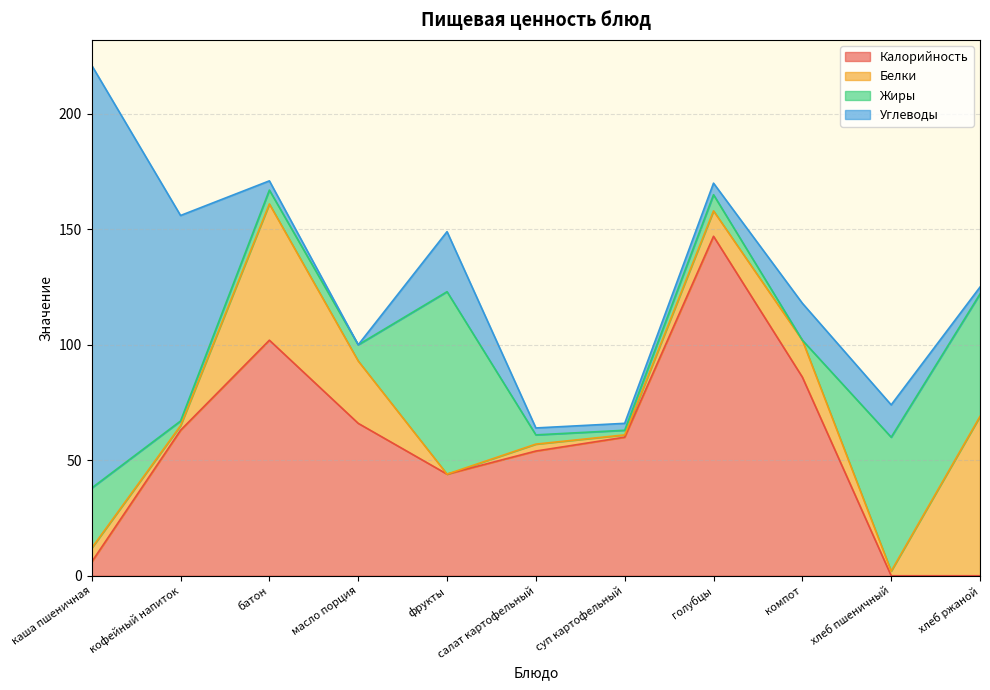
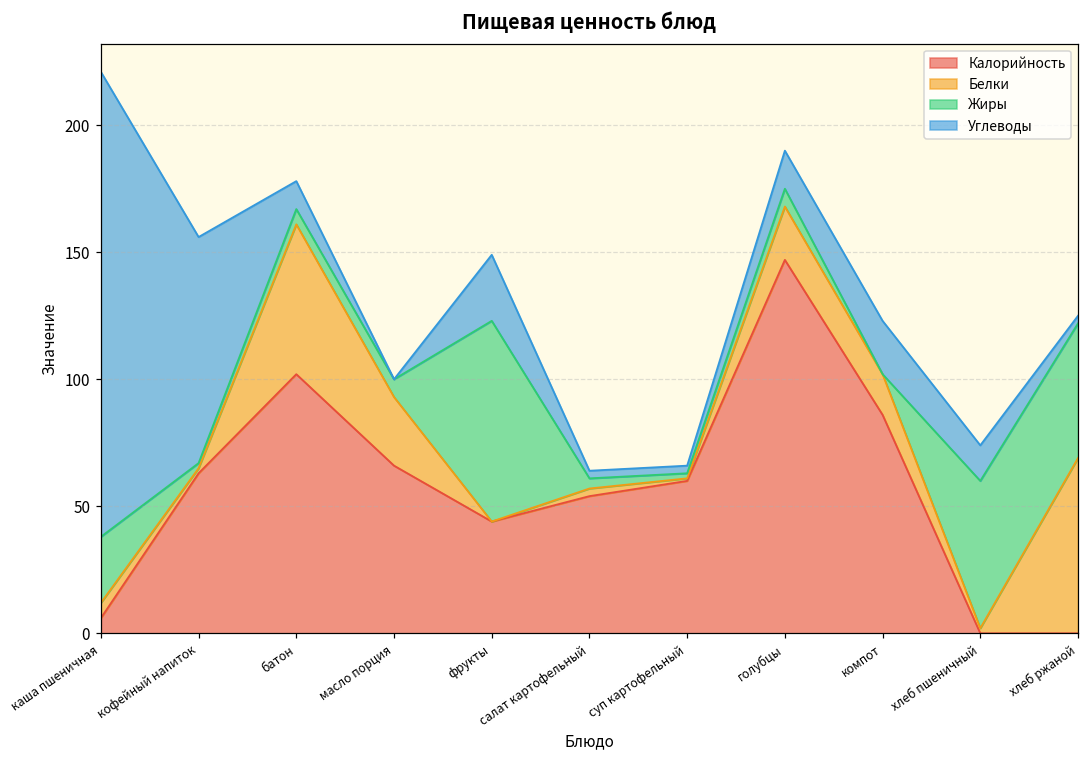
  {
    "Калорийность": {
      "каша пшеничная": 6,
      "кофейный напиток": 63,
      "батон": 102,
      "масло порция": 66,
      "салат картофельный": 54,
      "голубцы": 147,
      "компот": 86,
      "хлеб пшеничный": 0,
      "хлеб ржаной": 0
    },
    "Белки": {
      "каша пшеничная": 6,
      "кофейный напиток": 2,
      "батон": 59,
      "масло порция": 27,
      "салат картофельный": 3,
-     "голубцы": 11,
+     "голубцы": 21,
      "хлеб пшеничный": 2,
      "хлеб ржаной": 69
    },
    "Жиры": {
      "каша пшеничная": 26,
      "кофейный напиток": 2,
      "батон": 6,
      "фрукты": 79,
      "салат картофельный": 4,
      "суп картофельный": 2,
      "голубцы": 7,
      "хлеб пшеничный": 58,
      "хлеб ржаной": 53
    },
    "Углеводы": {
      "каша пшеничная": 183,
      "кофейный напиток": 89,
-     "батон": 4,
+     "батон": 11,
      "фрукты": 26,
      "салат картофельный": 3,
      "суп картофельный": 3,
-     "голубцы": 5,
-     "компот": 16,
+     "голубцы": 15,
+     "компот": 21,
      "хлеб пшеничный": 14,
      "хлеб ржаной": 3
    }
  }
